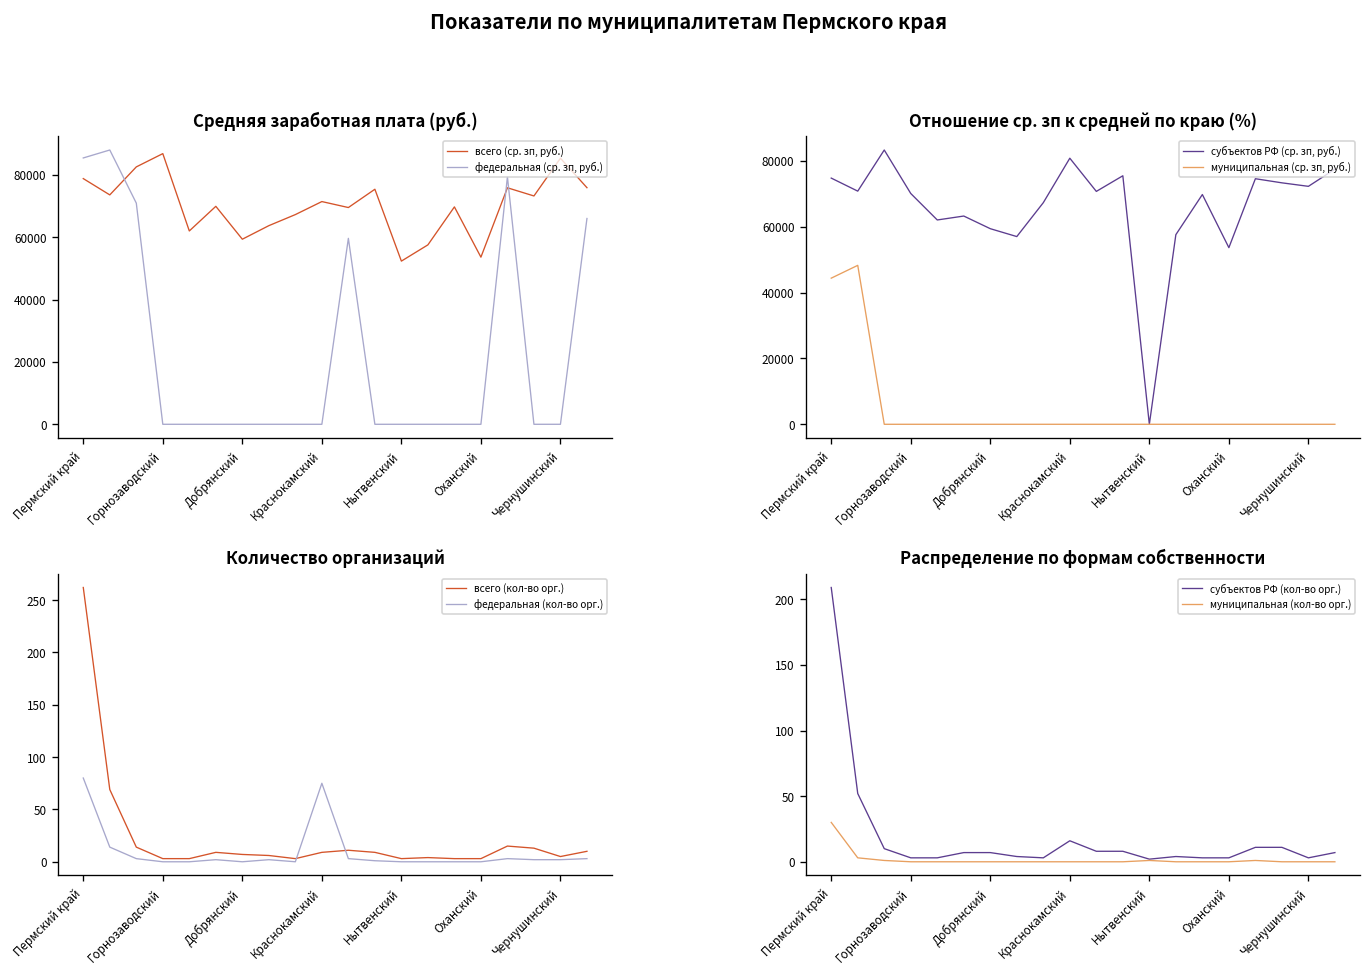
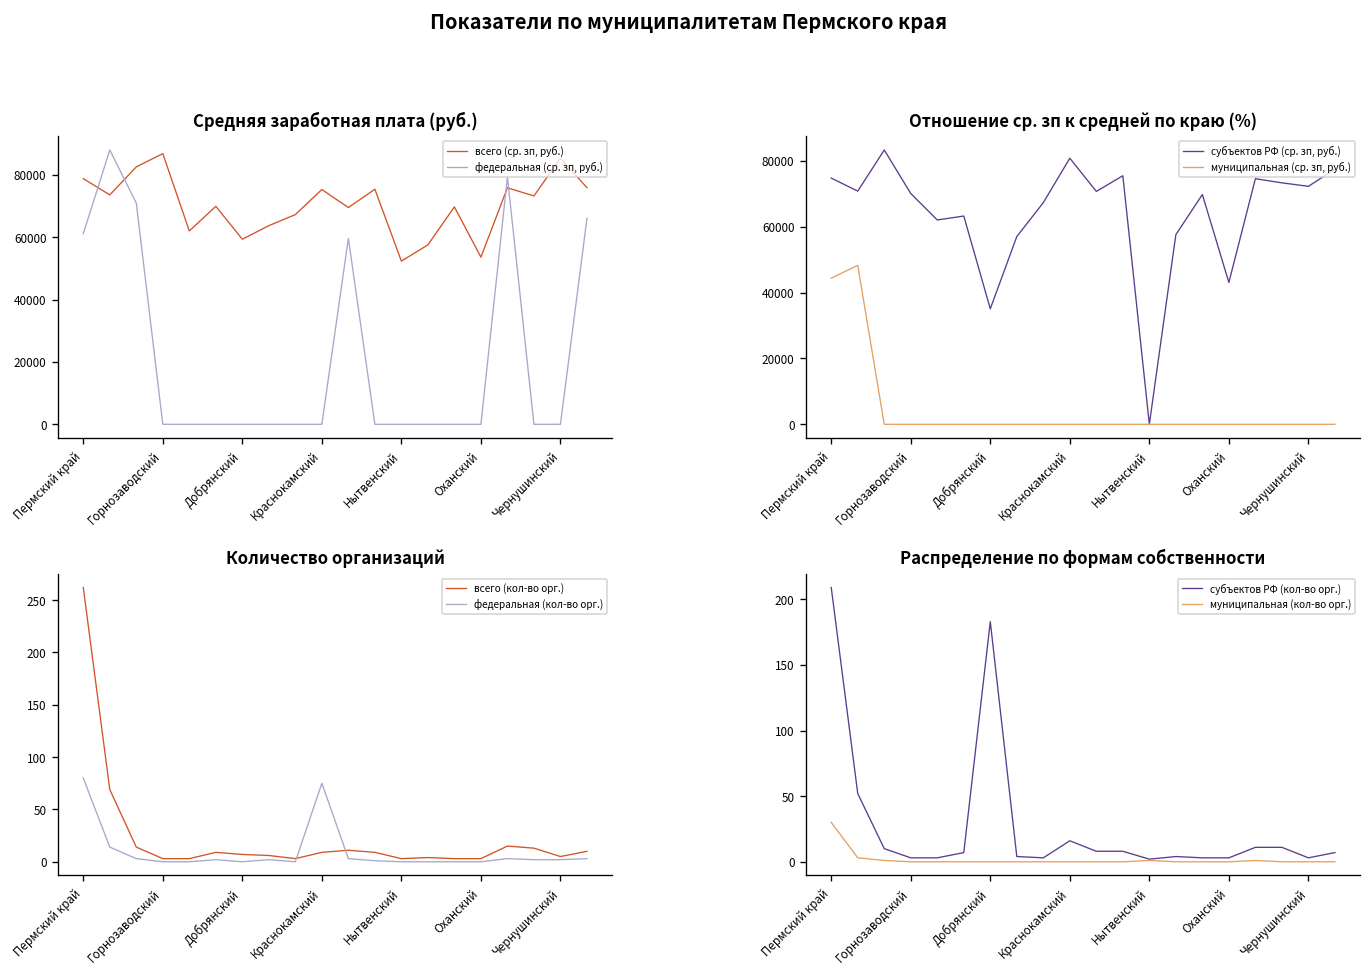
  {
    "Средняя заработная плата (руб.)": {
      "всего (ср. зп, руб.)": {
        "Пермский край": 79000,
        "Горнозаводский": 87000,
        "Добрянский": 59000,
-       "Краснокамский": 71000,
+       "Краснокамский": 75000,
        "Нытвенский": 52000,
        "Оханский": 54000
      },
      "федеральная (ср. зп, руб.)": {
-       "Пермский край": 85000,
+       "Пермский край": 61000,
        "Горнозаводский": 0,
        "Добрянский": 0,
        "Краснокамский": 0,
        "Нытвенский": 0,
        "Оханский": 0,
        "Чернушинский": 0
      }
    },
    "Отношение ср. зп к средней по краю (%)": {
      "субъектов РФ (ср. зп, руб.)": {
        "Пермский край": 75000,
        "Горнозаводский": 70000,
-       "Добрянский": 59000,
+       "Добрянский": 35000,
        "Краснокамский": 81000,
-       "Оханский": 54000,
+       "Оханский": 43000,
        "Чернушинский": 72000
      },
      "муниципальная (ср. зп, руб.)": {
        "Пермский край": 44000,
        "Горнозаводский": 0,
        "Добрянский": 0,
        "Краснокамский": 0,
        "Оханский": 0,
        "Чернушинский": 0
      }
    },
    "Количество организаций": {
      "всего (кол-во орг.)": {
        "Пермский край": 260,
        "Горнозаводский": 0,
        "Добрянский": 10,
        "Краснокамский": 10,
        "Нытвенский": 0,
        "Оханский": 0,
        "Чернушинский": 10
      },
      "федеральная (кол-во орг.)": {
        "Пермский край": 80,
        "Горнозаводский": 0,
        "Добрянский": 0,
        "Краснокамский": 80,
        "Нытвенский": 0,
        "Оханский": 0,
        "Чернушинский": 0
      }
    },
    "Распределение по формам собственности": {
      "субъектов РФ (кол-во орг.)": {
        "Пермский край": 209,
        "Горнозаводский": 3,
-       "Добрянский": 7,
+       "Добрянский": 183,
        "Краснокамский": 16,
        "Оханский": 3,
        "Чернушинский": 3
      },
      "муниципальная (кол-во орг.)": {
        "Пермский край": 30,
        "Горнозаводский": 0,
        "Добрянский": 0,
        "Краснокамский": 0,
        "Оханский": 0,
        "Чернушинский": 0
      }
    }
  }
